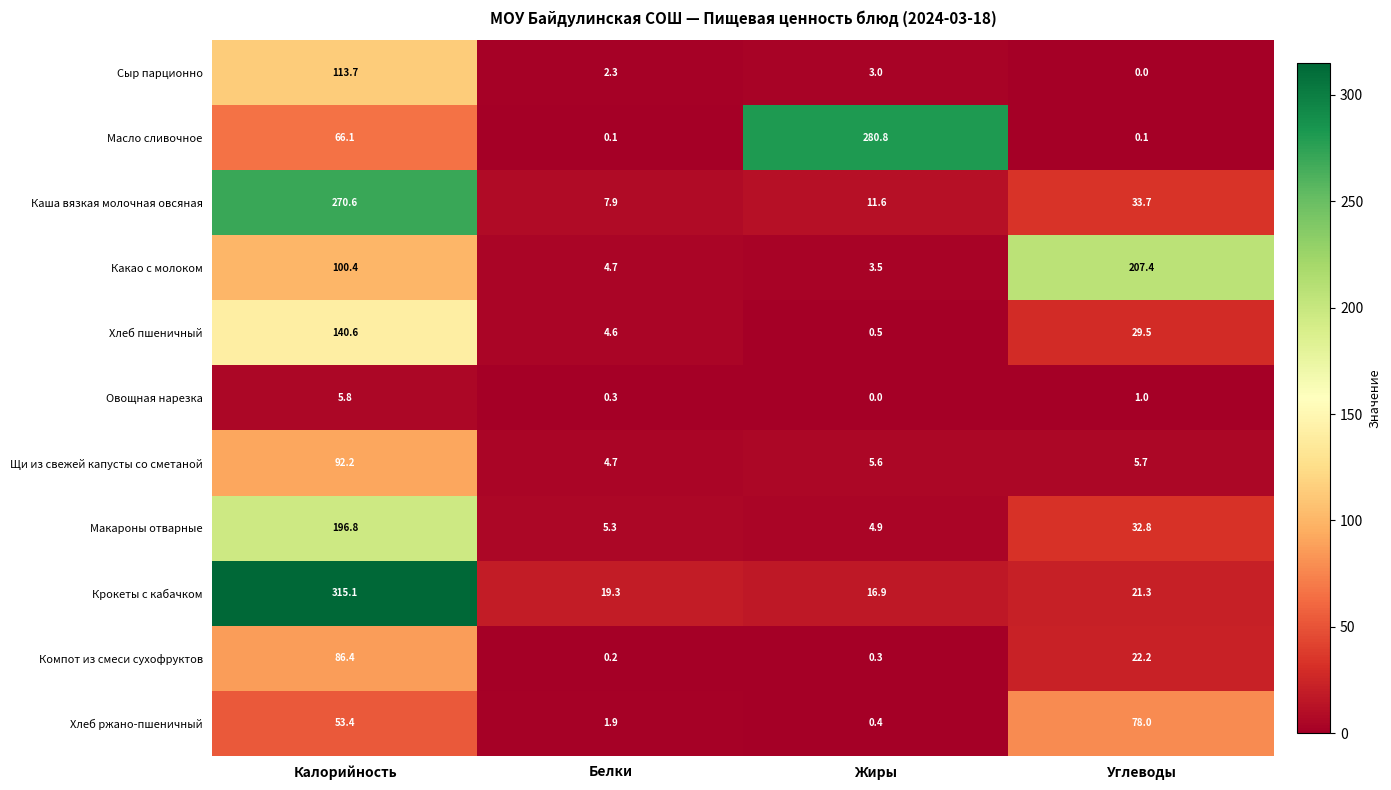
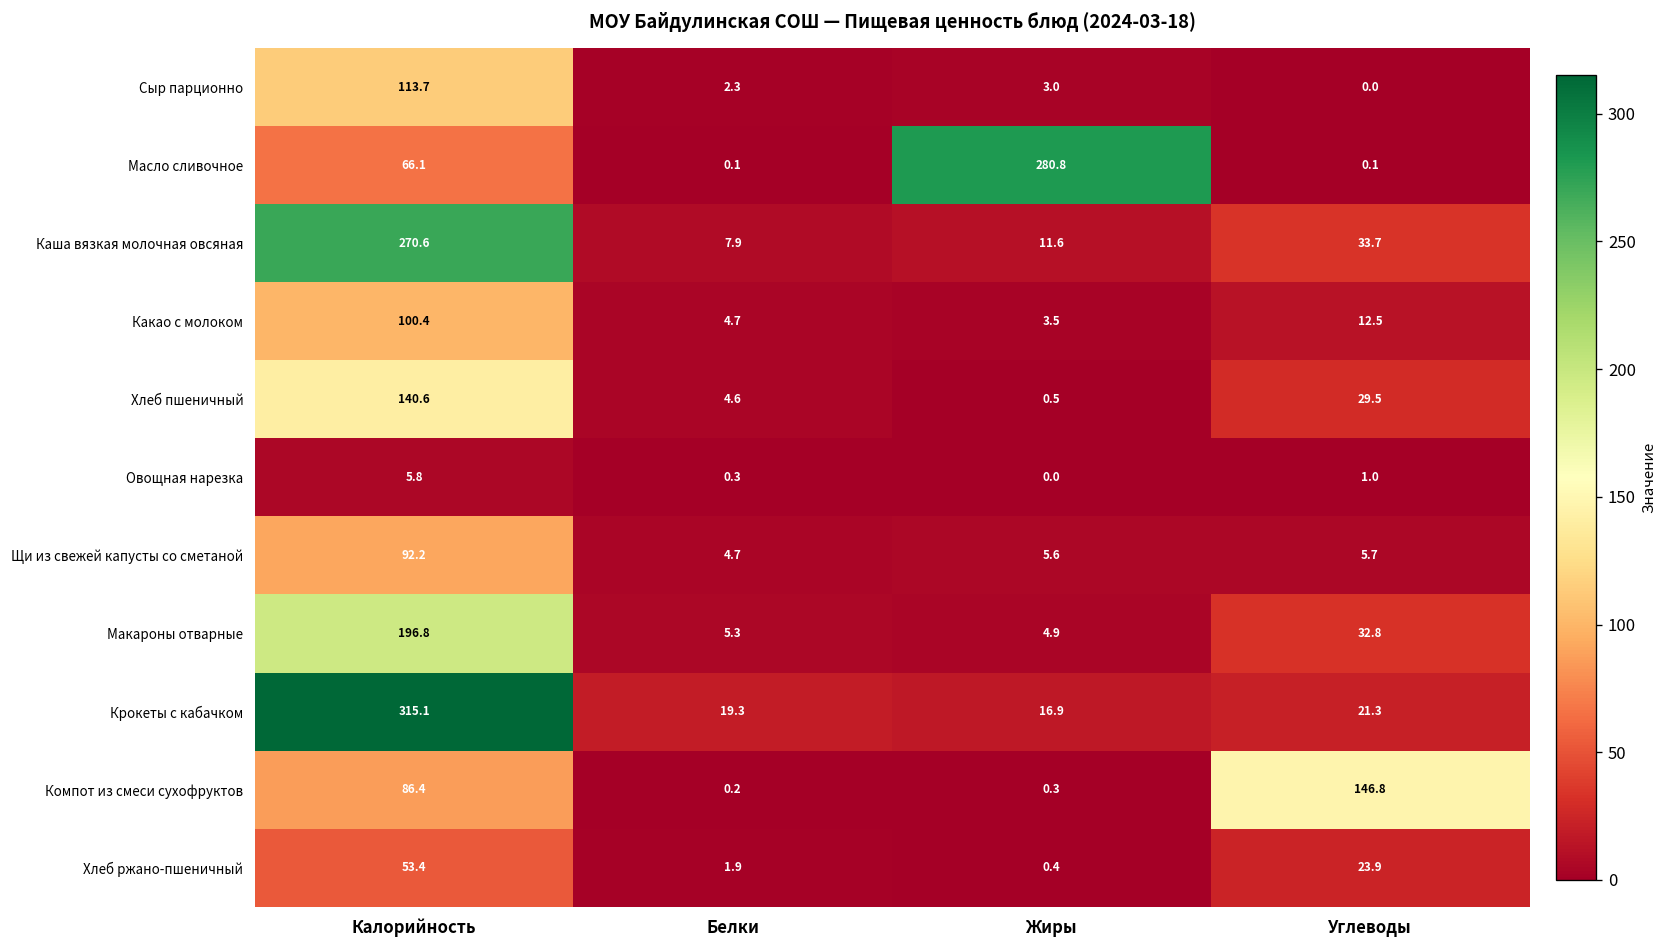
  {
    "Сыр парционно": {
      "Калорийность": 113.7,
      "Белки": 2.3,
      "Жиры": 3.0,
      "Углеводы": 0.0
    },
    "Масло сливочное": {
      "Калорийность": 66.1,
      "Белки": 0.1,
      "Жиры": 280.8,
      "Углеводы": 0.1
    },
    "Каша вязкая молочная овсяная": {
      "Калорийность": 270.6,
      "Белки": 7.9,
      "Жиры": 11.6,
      "Углеводы": 33.7
    },
    "Какао с молоком": {
      "Калорийность": 100.4,
      "Белки": 4.7,
      "Жиры": 3.5,
-     "Углеводы": 207.4
+     "Углеводы": 12.5
    },
    "Хлеб пшеничный": {
      "Калорийность": 140.6,
      "Белки": 4.6,
      "Жиры": 0.5,
      "Углеводы": 29.5
    },
    "Овощная нарезка": {
      "Калорийность": 5.8,
      "Белки": 0.3,
      "Жиры": 0.0,
      "Углеводы": 1.0
    },
    "Щи из свежей капусты со сметаной": {
      "Калорийность": 92.2,
      "Белки": 4.7,
      "Жиры": 5.6,
      "Углеводы": 5.7
    },
    "Макароны отварные": {
      "Калорийность": 196.8,
      "Белки": 5.3,
      "Жиры": 4.9,
      "Углеводы": 32.8
    },
    "Крокеты с кабачком": {
      "Калорийность": 315.1,
      "Белки": 19.3,
      "Жиры": 16.9,
      "Углеводы": 21.3
    },
    "Компот из смеси сухофруктов": {
      "Калорийность": 86.4,
      "Белки": 0.2,
      "Жиры": 0.3,
-     "Углеводы": 22.2
+     "Углеводы": 146.8
    },
    "Хлеб ржано-пшеничный": {
      "Калорийность": 53.4,
      "Белки": 1.9,
      "Жиры": 0.4,
-     "Углеводы": 78.0
+     "Углеводы": 23.9
    }
  }
